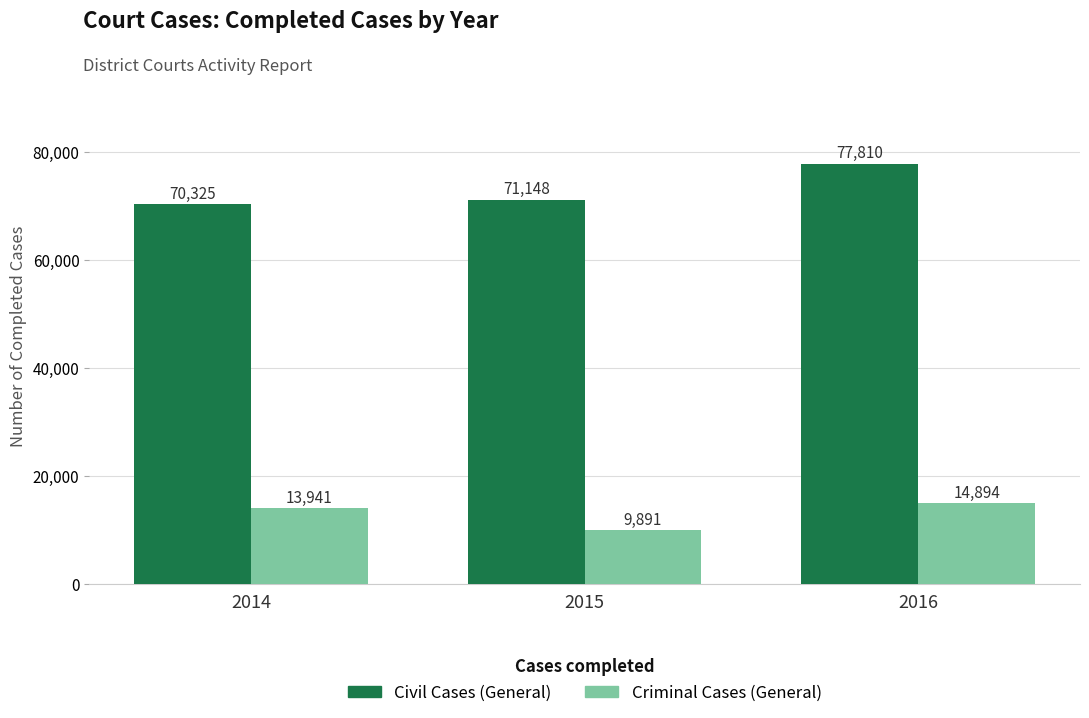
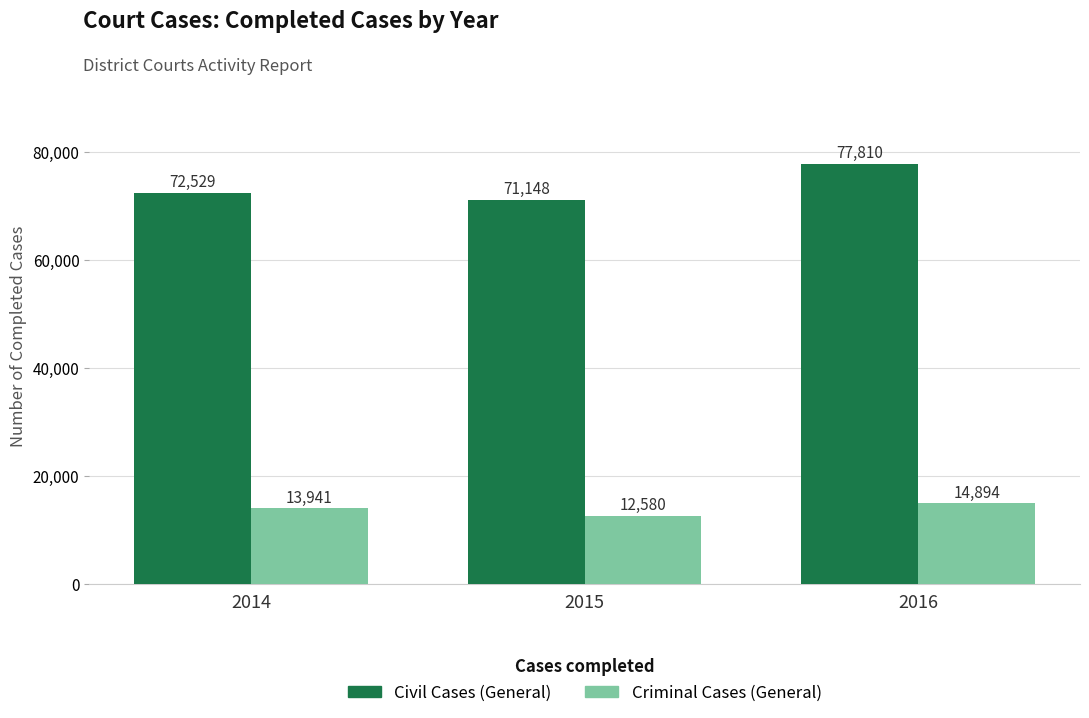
  {
    "Civil Cases (General)": {
-     "2014": "70,325",
+     "2014": "72,529",
      "2015": "71,148",
      "2016": "77,810"
    },
    "Criminal Cases (General)": {
      "2014": "13,941",
-     "2015": "9,891",
+     "2015": "12,580",
      "2016": "14,894"
    }
  }
